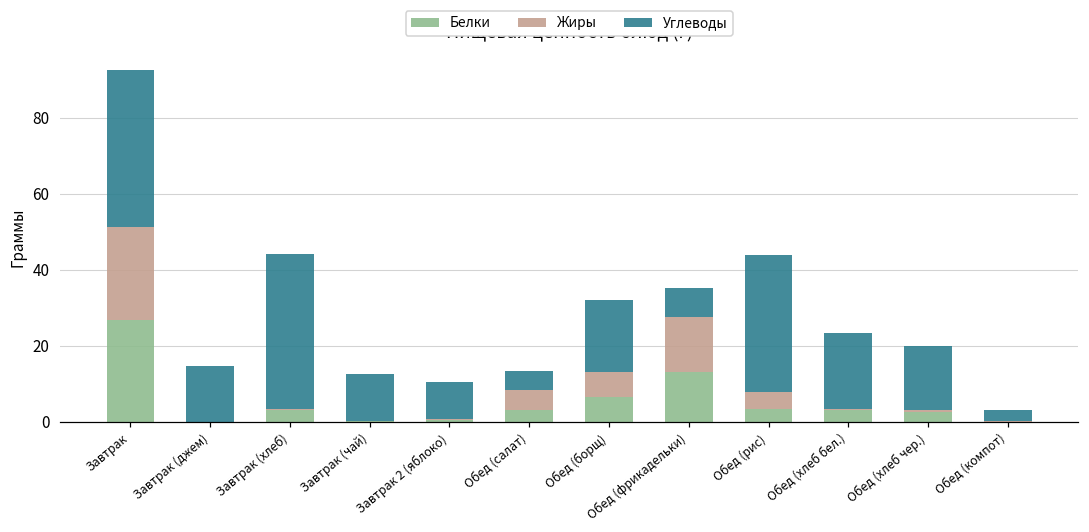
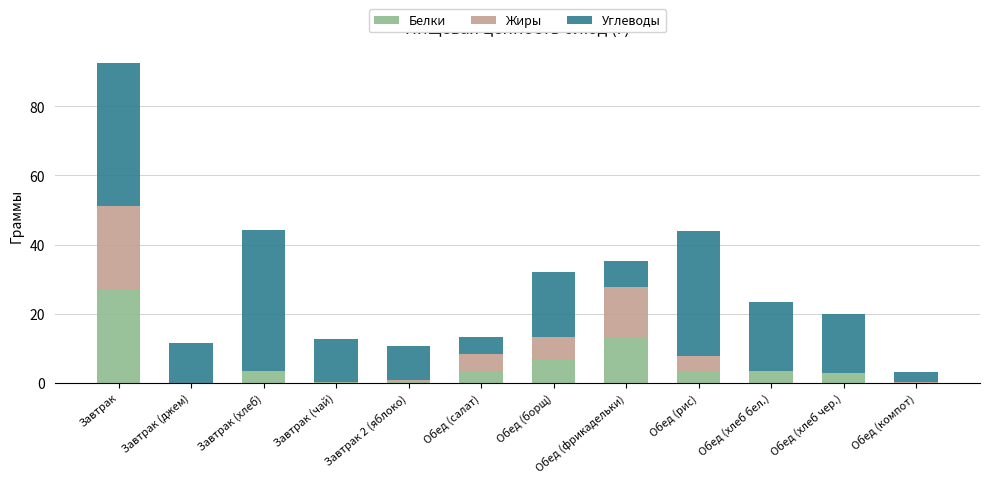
  {
    "Углеводы": {
      "Завтрак": 41,
-     "Завтрак (джем)": 15,
+     "Завтрак (джем)": 11,
      "Завтрак (хлеб)": 41,
      "Завтрак (чай)": 12,
      "Завтрак 2 (яблоко)": 10,
      "Обед (салат)": 5,
      "Обед (борщ)": 19,
      "Обед (фрикадельки)": 8,
      "Обед (рис)": 36,
      "Обед (хлеб бел.)": 20,
      "Обед (хлеб чер.)": 17,
      "Обед (компот)": 3
    }
  }
